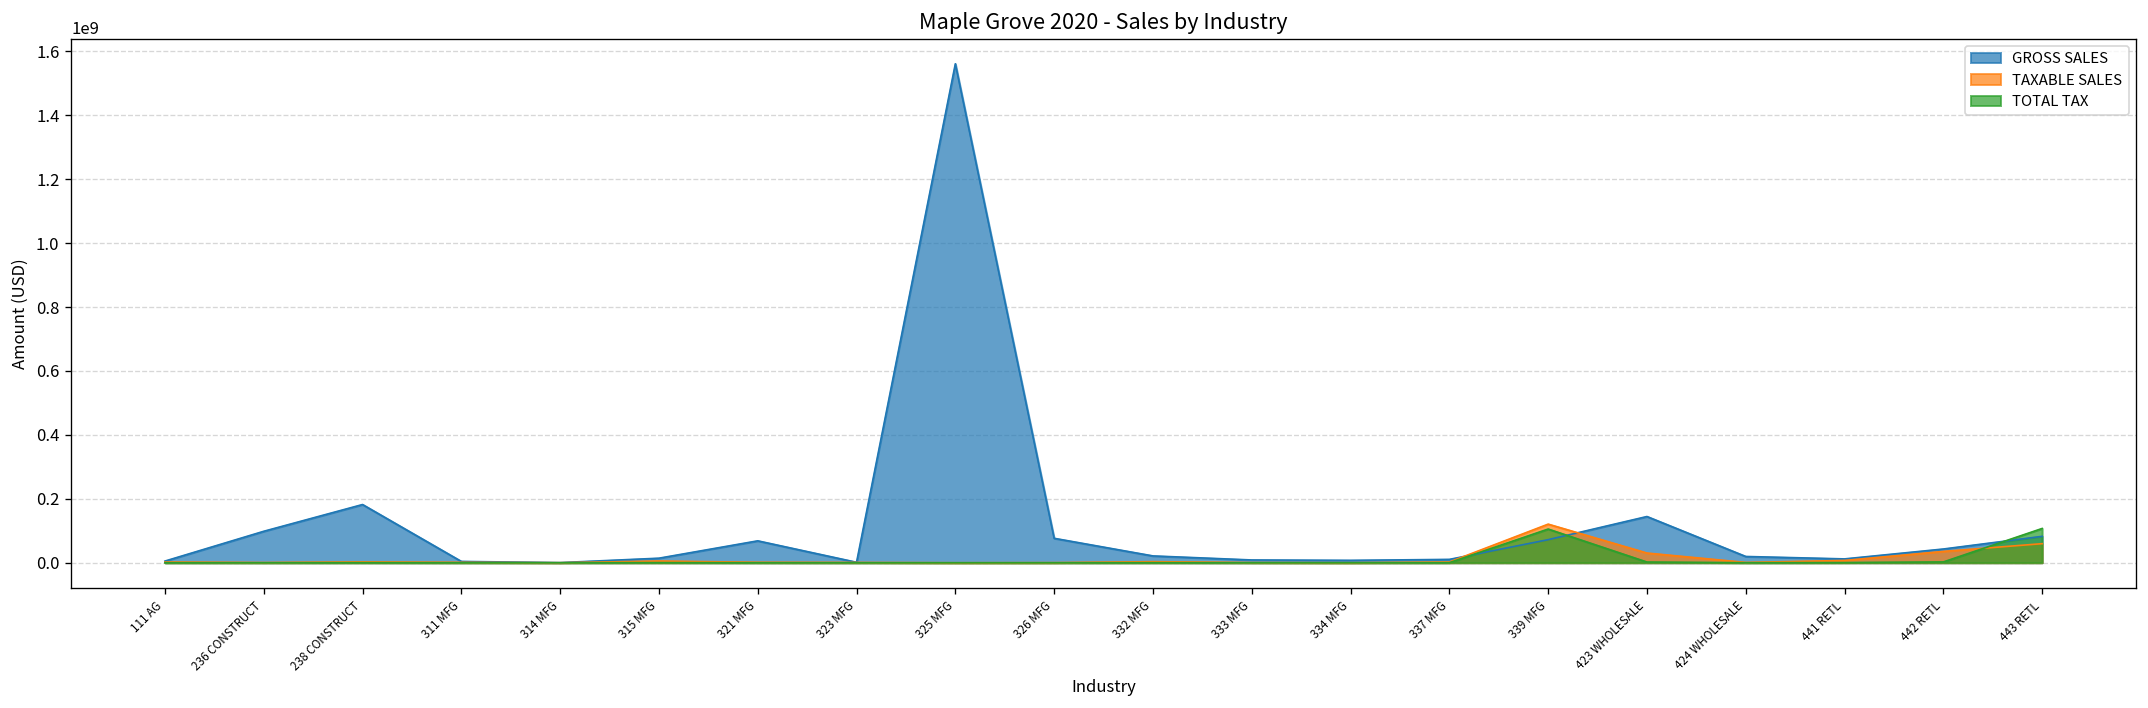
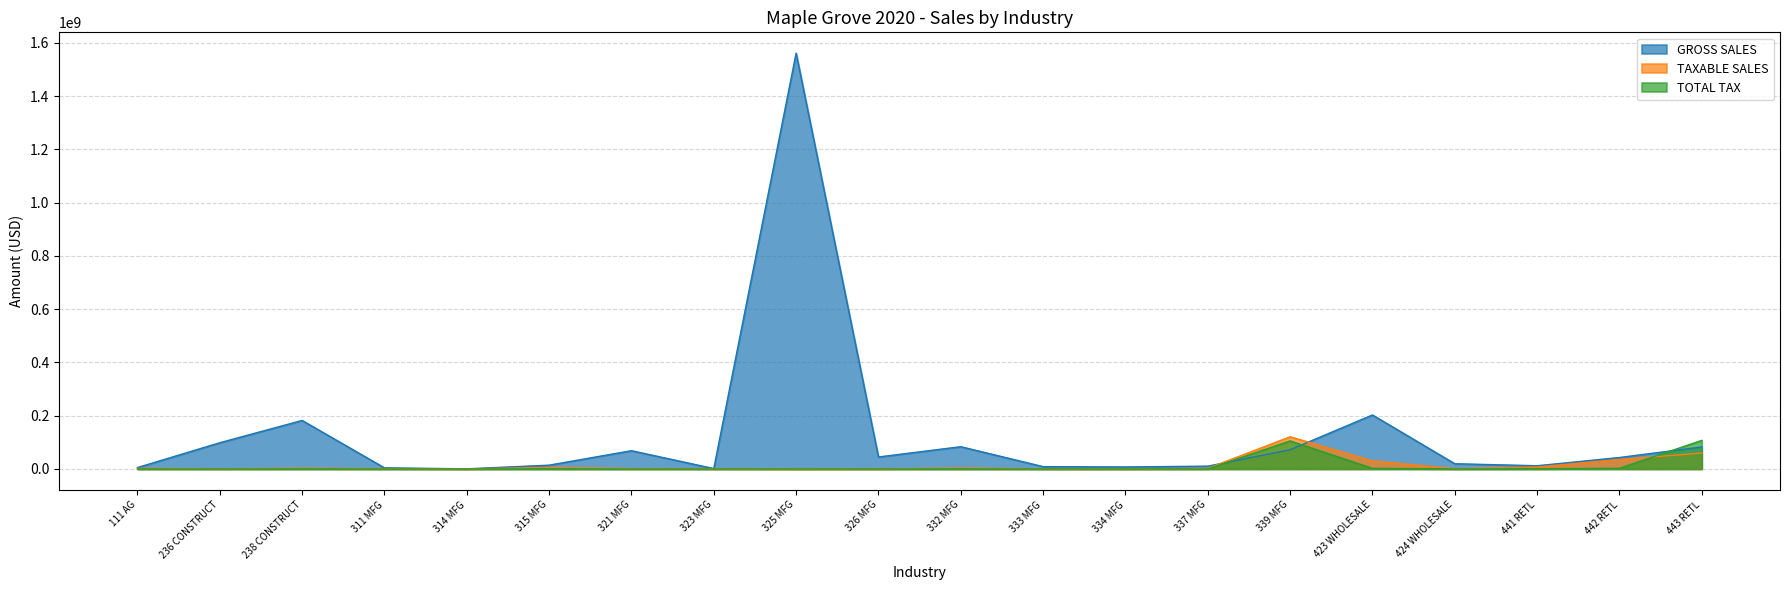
  {
    "GROSS SALES": {
      "236 CONSTRUCT": 100000000,
      "238 CONSTRUCT": 180000000,
      "321 MFG": 70000000,
      "325 MFG": 1560000000,
-     "326 MFG": 80000000,
-     "332 MFG": 20000000,
+     "326 MFG": 40000000,
+     "332 MFG": 80000000,
      "339 MFG": 70000000,
-     "423 WHOLESALE": 140000000,
+     "423 WHOLESALE": 200000000,
      "424 WHOLESALE": 20000000,
      "443 RETL": 80000000
    },
    "TAXABLE SALES": {
      "339 MFG": 120000000,
      "423 WHOLESALE": 30000000,
      "443 RETL": 60000000
    },
    "TOTAL TAX": {
      "339 MFG": 110000000,
      "423 WHOLESALE": 0,
      "442 RETL": 0,
      "443 RETL": 110000000
    }
  }
